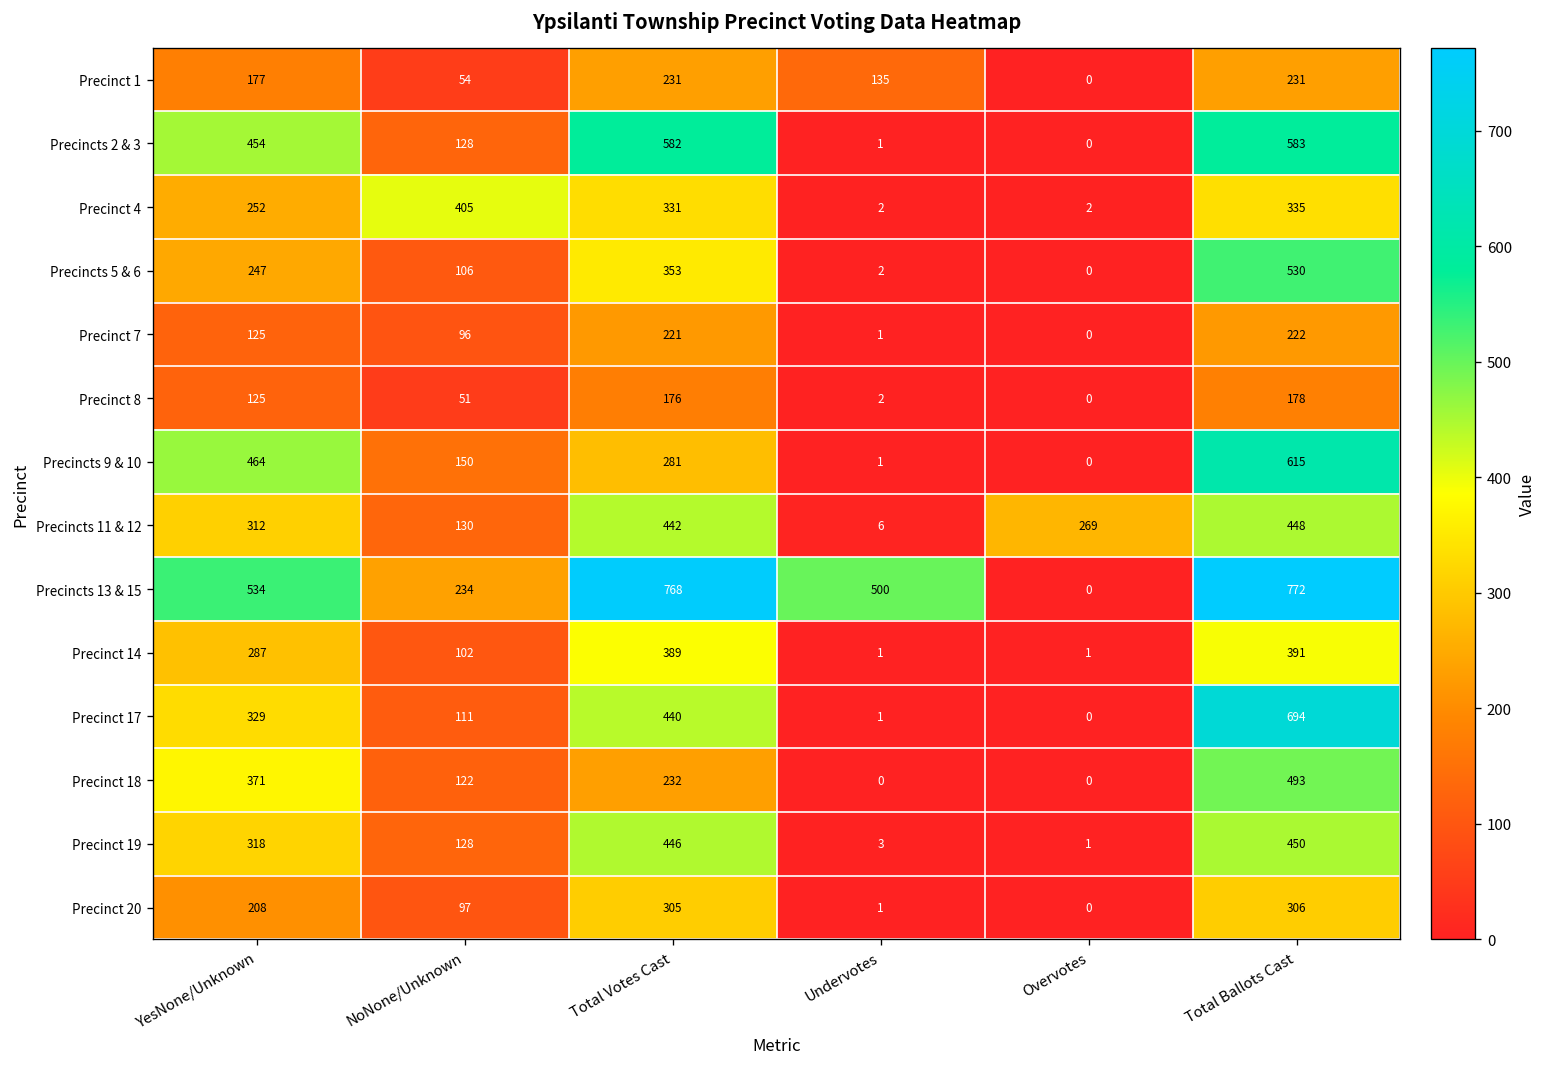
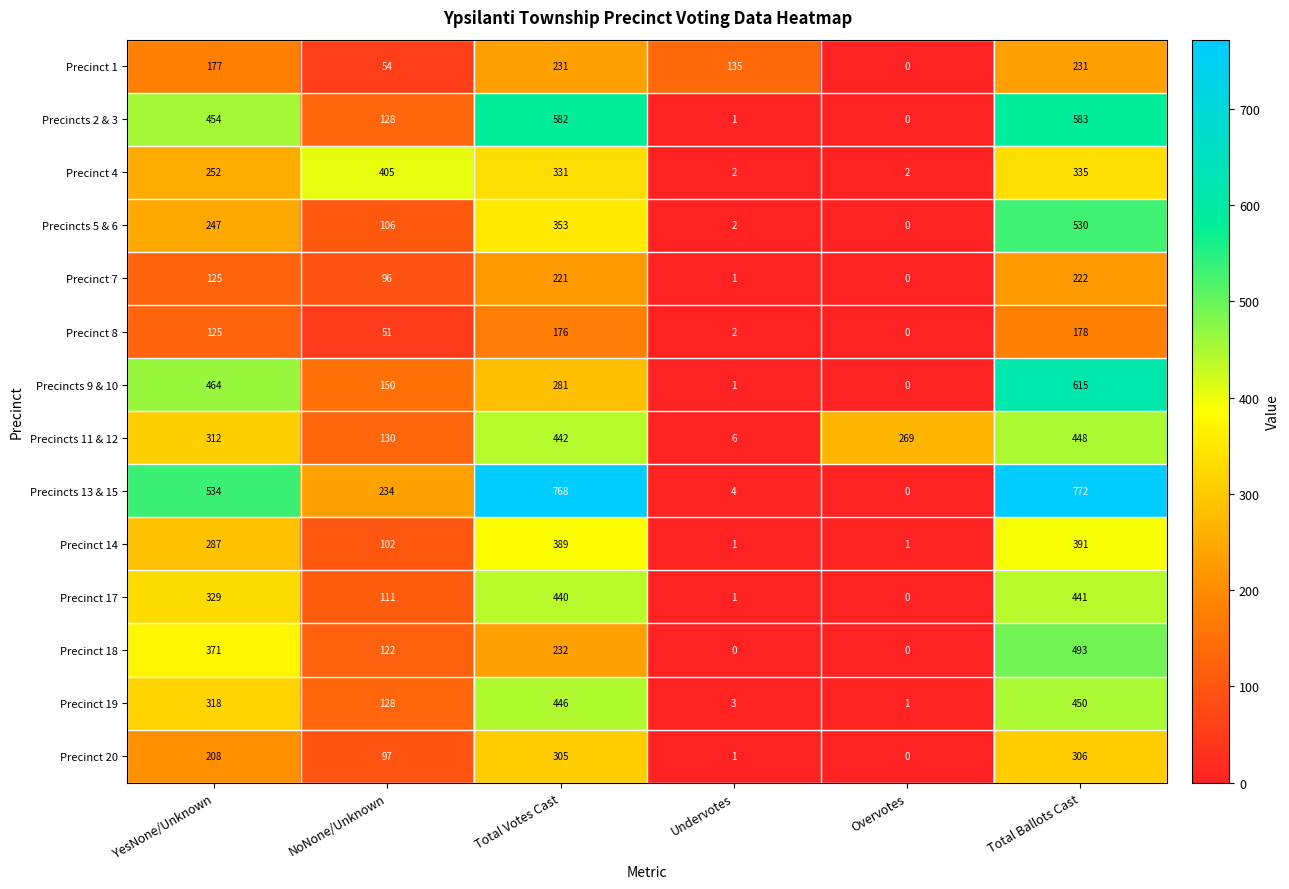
  {
    "Precinct 1": {
      "YesNone/Unknown": 177,
      "NoNone/Unknown": 54,
      "Total Votes Cast": 231,
      "Undervotes": 135,
      "Overvotes": 0,
      "Total Ballots Cast": 231
    },
    "Precincts 2 & 3": {
      "YesNone/Unknown": 454,
      "NoNone/Unknown": 128,
      "Total Votes Cast": 582,
      "Undervotes": 1,
      "Overvotes": 0,
      "Total Ballots Cast": 583
    },
    "Precinct 4": {
      "YesNone/Unknown": 252,
      "NoNone/Unknown": 405,
      "Total Votes Cast": 331,
      "Undervotes": 2,
      "Overvotes": 2,
      "Total Ballots Cast": 335
    },
    "Precincts 5 & 6": {
      "YesNone/Unknown": 247,
      "NoNone/Unknown": 106,
      "Total Votes Cast": 353,
      "Undervotes": 2,
      "Overvotes": 0,
      "Total Ballots Cast": 530
    },
    "Precinct 7": {
      "YesNone/Unknown": 125,
      "NoNone/Unknown": 96,
      "Total Votes Cast": 221,
      "Undervotes": 1,
      "Overvotes": 0,
      "Total Ballots Cast": 222
    },
    "Precinct 8": {
      "YesNone/Unknown": 125,
      "NoNone/Unknown": 51,
      "Total Votes Cast": 176,
      "Undervotes": 2,
      "Overvotes": 0,
      "Total Ballots Cast": 178
    },
    "Precincts 9 & 10": {
      "YesNone/Unknown": 464,
      "NoNone/Unknown": 150,
      "Total Votes Cast": 281,
      "Undervotes": 1,
      "Overvotes": 0,
      "Total Ballots Cast": 615
    },
    "Precincts 11 & 12": {
      "YesNone/Unknown": 312,
      "NoNone/Unknown": 130,
      "Total Votes Cast": 442,
      "Undervotes": 6,
      "Overvotes": 269,
      "Total Ballots Cast": 448
    },
    "Precincts 13 & 15": {
      "YesNone/Unknown": 534,
      "NoNone/Unknown": 234,
      "Total Votes Cast": 768,
-     "Undervotes": 500,
+     "Undervotes": 4,
      "Overvotes": 0,
      "Total Ballots Cast": 772
    },
    "Precinct 14": {
      "YesNone/Unknown": 287,
      "NoNone/Unknown": 102,
      "Total Votes Cast": 389,
      "Undervotes": 1,
      "Overvotes": 1,
      "Total Ballots Cast": 391
    },
    "Precinct 17": {
      "YesNone/Unknown": 329,
      "NoNone/Unknown": 111,
      "Total Votes Cast": 440,
      "Undervotes": 1,
      "Overvotes": 0,
-     "Total Ballots Cast": 694
+     "Total Ballots Cast": 441
    },
    "Precinct 18": {
      "YesNone/Unknown": 371,
      "NoNone/Unknown": 122,
      "Total Votes Cast": 232,
      "Undervotes": 0,
      "Overvotes": 0,
      "Total Ballots Cast": 493
    },
    "Precinct 19": {
      "YesNone/Unknown": 318,
      "NoNone/Unknown": 128,
      "Total Votes Cast": 446,
      "Undervotes": 3,
      "Overvotes": 1,
      "Total Ballots Cast": 450
    },
    "Precinct 20": {
      "YesNone/Unknown": 208,
      "NoNone/Unknown": 97,
      "Total Votes Cast": 305,
      "Undervotes": 1,
      "Overvotes": 0,
      "Total Ballots Cast": 306
    }
  }
